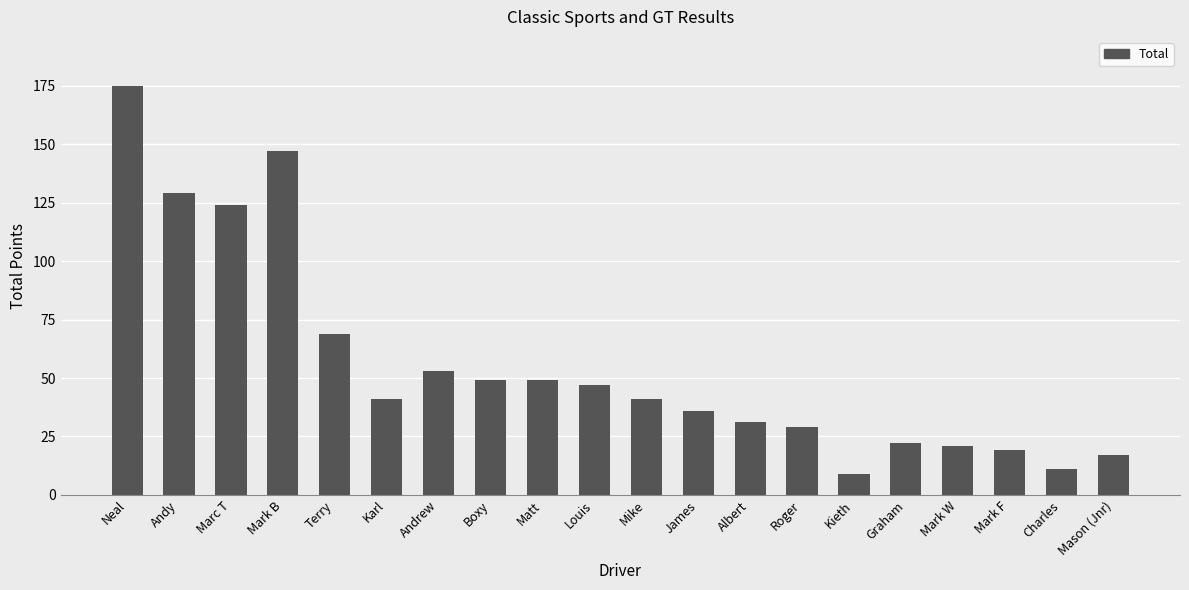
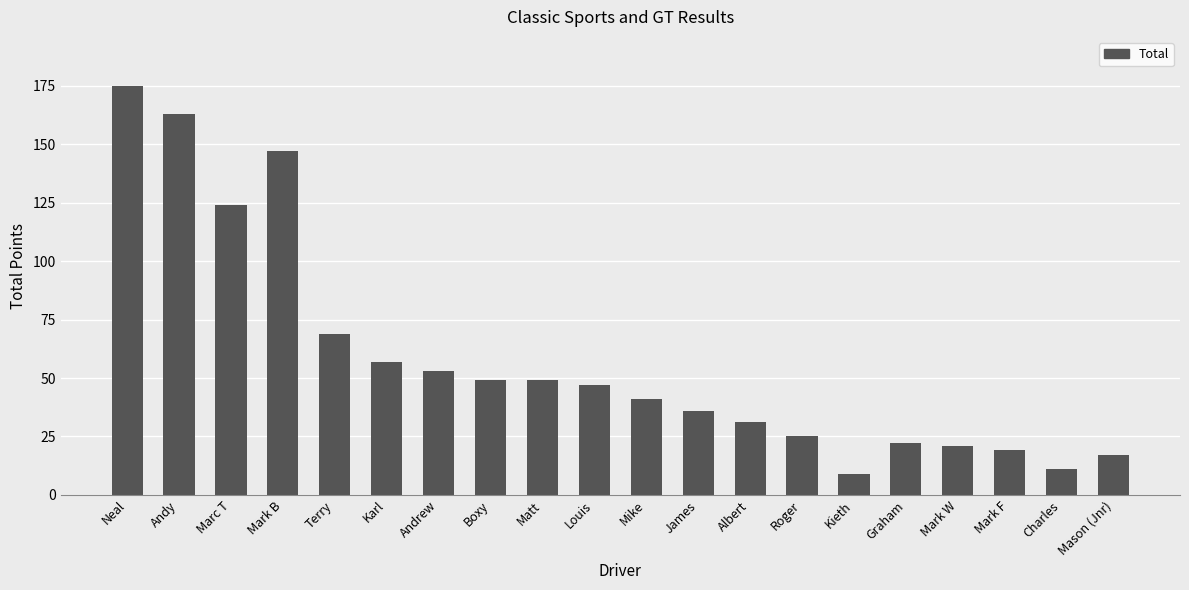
  {
    "Neal": 175,
-   "Andy": 129,
+   "Andy": 163,
    "Marc T": 124,
    "Mark B": 147,
    "Terry": 69,
-   "Karl": 41,
+   "Karl": 57,
    "Andrew": 53,
    "Boxy": 49,
    "Matt": 49,
    "Louis": 47,
    "Mike": 41,
    "James": 36,
    "Albert": 31,
-   "Roger": 29,
+   "Roger": 25,
    "Kieth": 9,
    "Graham": 22,
    "Mark W": 21,
    "Mark F": 19,
    "Charles": 11,
    "Mason (Jnr)": 17
  }
